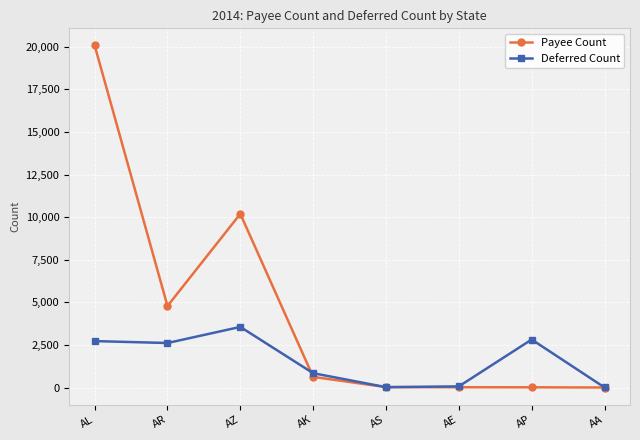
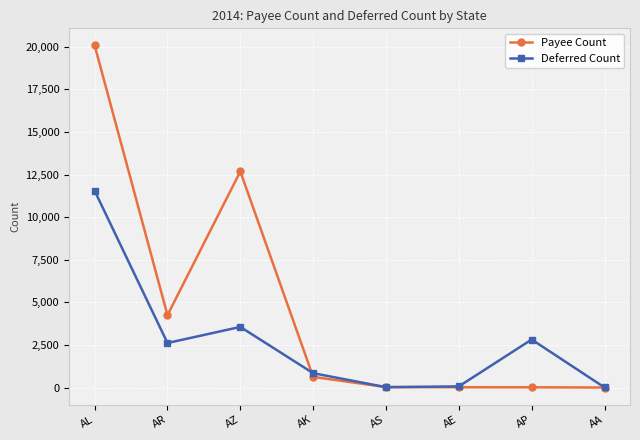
  {
    "Payee Count": {
      "AL": "20,100",
-     "AR": "4,800",
-     "AZ": "10,200",
+     "AR": "4,200",
+     "AZ": "12,700",
      "AK": "600",
      "AP": "0"
    },
    "Deferred Count": {
-     "AL": "2,700",
+     "AL": "11,500",
      "AR": "2,600",
      "AZ": "3,600",
      "AK": "800",
      "AP": "2,800"
    }
  }
